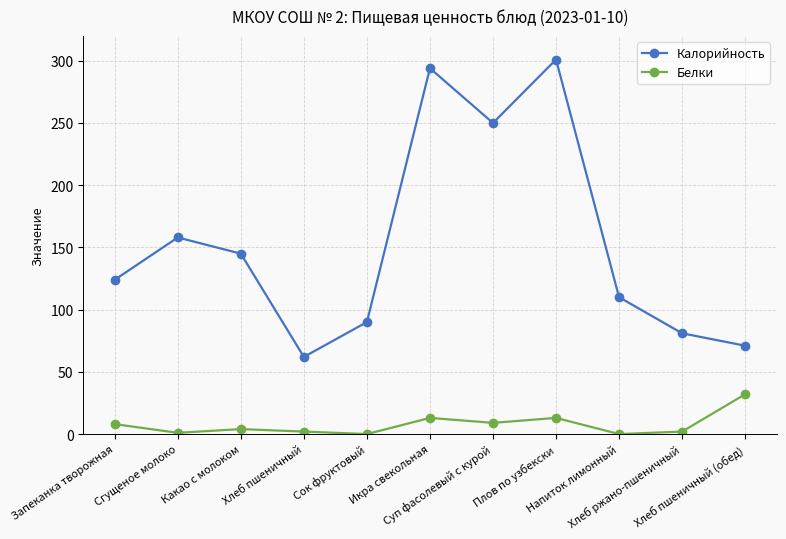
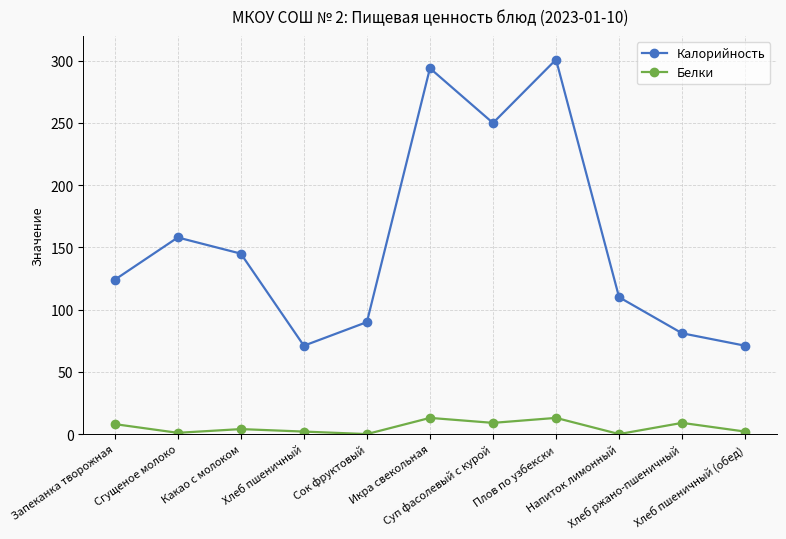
  {
    "Калорийность": {
      "Запеканка творожная": 124,
      "Сгущеное молоко": 158,
      "Какао с молоком": 145,
-     "Хлеб пшеничный": 62,
+     "Хлеб пшеничный": 71,
      "Сок фруктовый": 90,
      "Икра свекольная": 294,
      "Суп фасолевый с курой": 250,
      "Плов по узбекски": 301,
      "Напиток лимонный": 110,
      "Хлеб ржано-пшеничный": 81,
      "Хлеб пшеничный (обед)": 71
    },
    "Белки": {
      "Запеканка творожная": 8,
      "Сгущеное молоко": 1,
      "Какао с молоком": 4,
      "Хлеб пшеничный": 2,
      "Сок фруктовый": 0,
      "Икра свекольная": 13,
      "Суп фасолевый с курой": 9,
      "Плов по узбекски": 13,
      "Напиток лимонный": 0,
-     "Хлеб ржано-пшеничный": 2,
-     "Хлеб пшеничный (обед)": 32
+     "Хлеб ржано-пшеничный": 9,
+     "Хлеб пшеничный (обед)": 2
    }
  }
